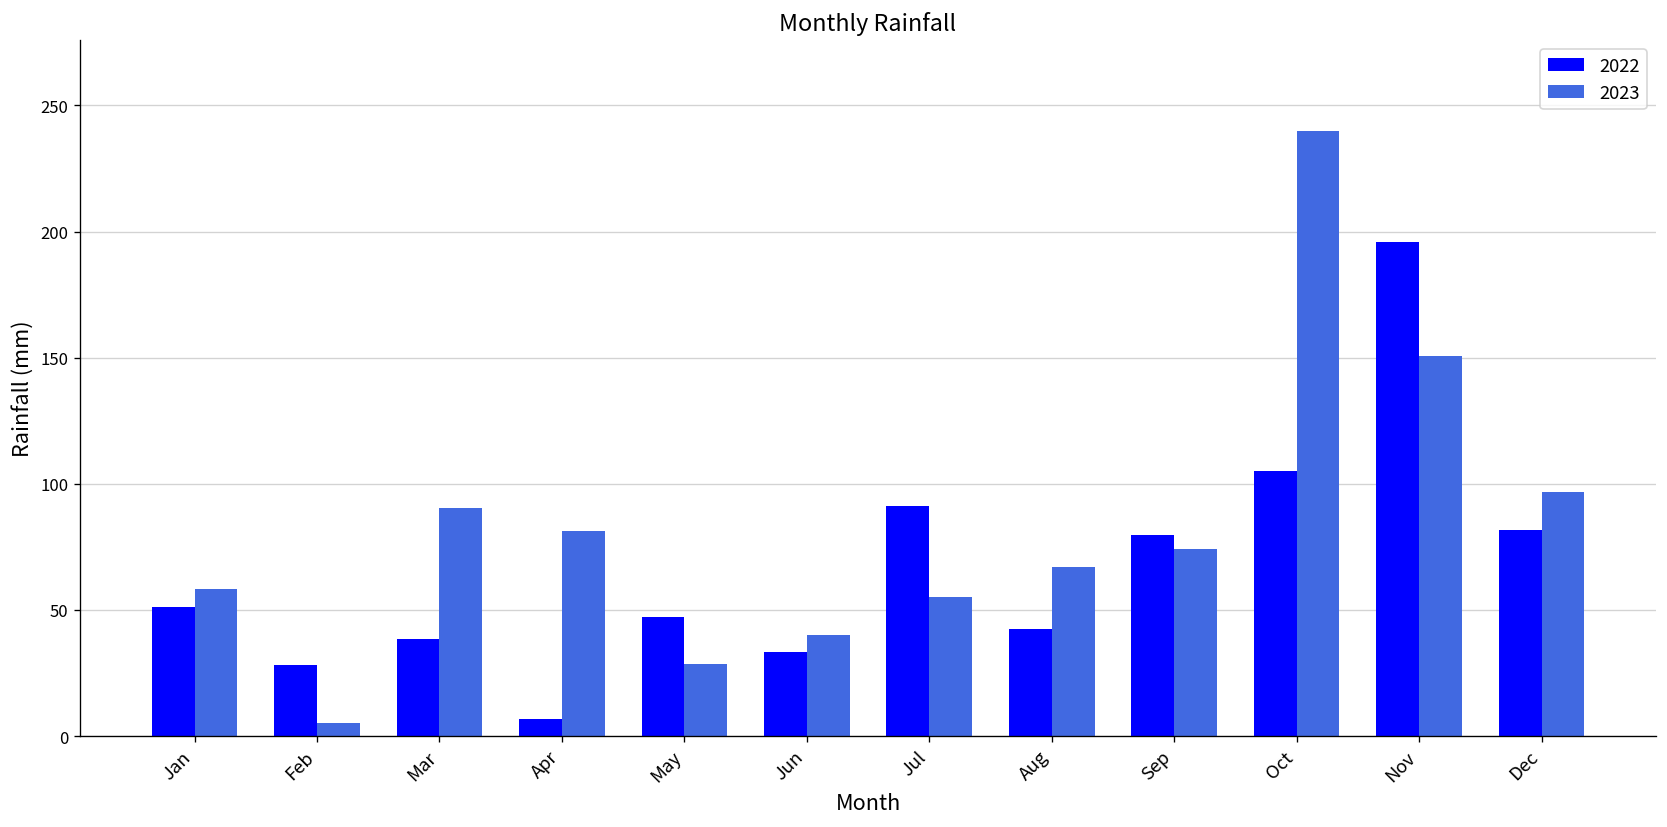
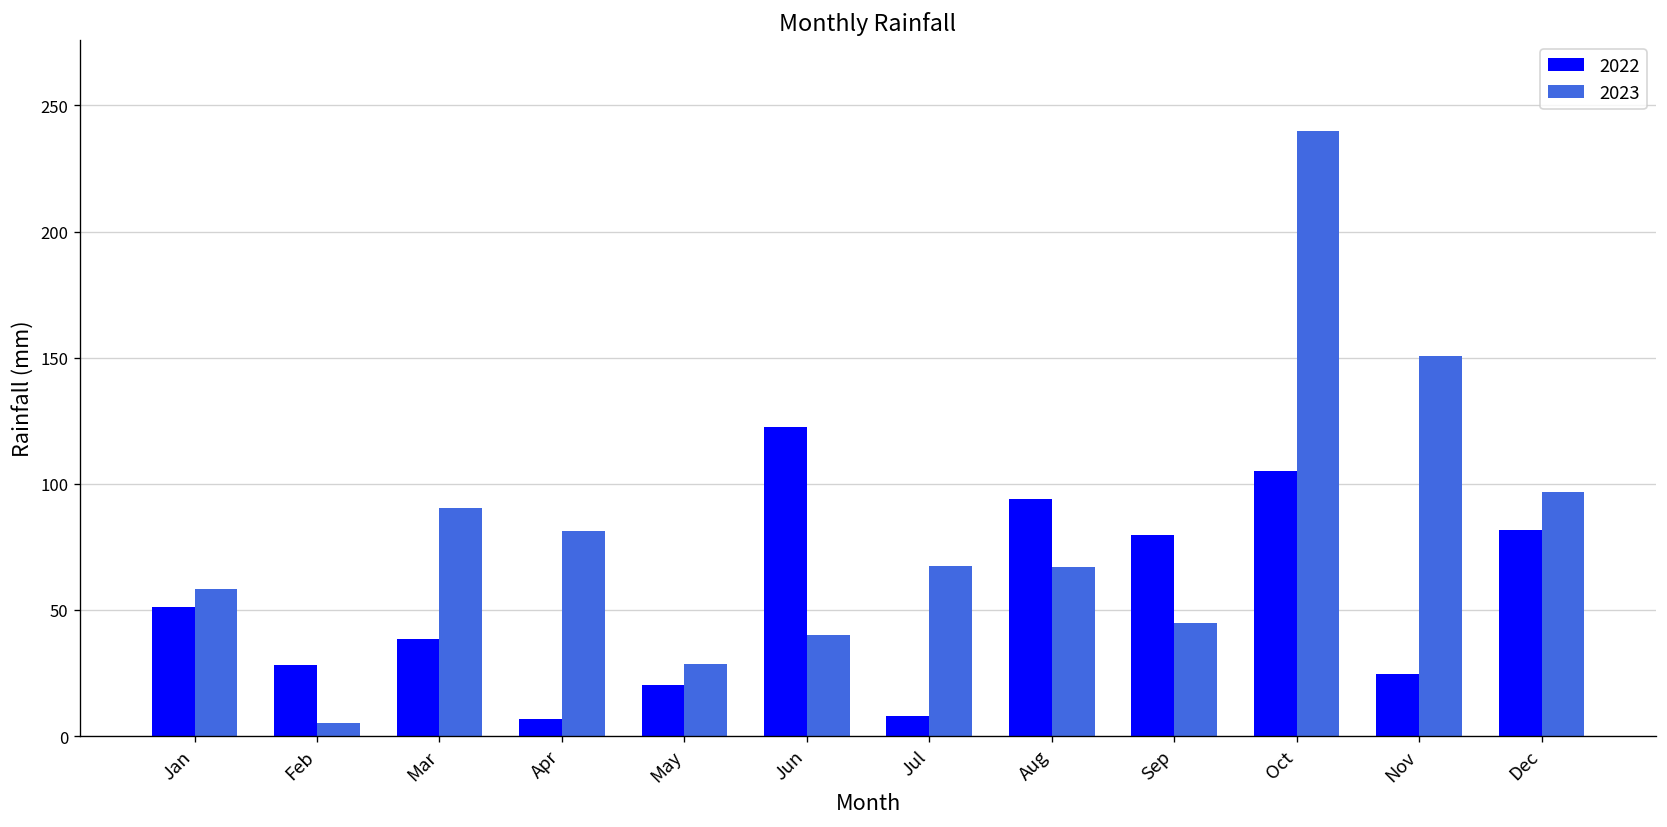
  {
    "2022": {
      "Jan": 51,
      "Feb": 28,
      "Mar": 38,
      "Apr": 7,
-     "May": 47,
-     "Jun": 33,
-     "Jul": 91,
-     "Aug": 42,
+     "May": 20,
+     "Jun": 123,
+     "Jul": 8,
+     "Aug": 94,
      "Sep": 80,
      "Oct": 105,
-     "Nov": 196,
+     "Nov": 25,
      "Dec": 82
    },
    "2023": {
      "Jan": 58,
      "Feb": 5,
      "Mar": 91,
      "Apr": 81,
      "May": 29,
      "Jun": 40,
-     "Jul": 55,
+     "Jul": 67,
      "Aug": 67,
-     "Sep": 74,
+     "Sep": 45,
      "Oct": 240,
      "Nov": 151,
      "Dec": 97
    }
  }
